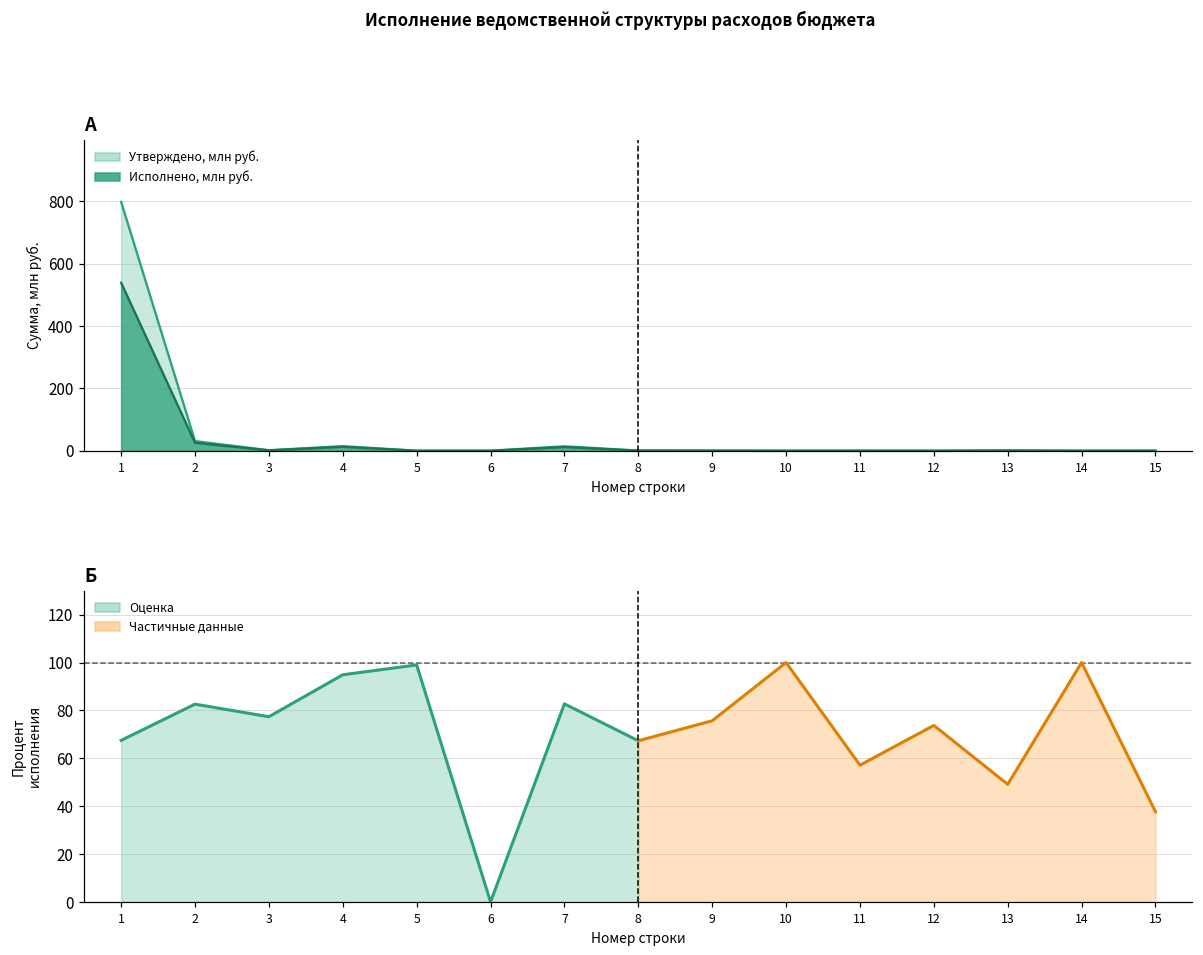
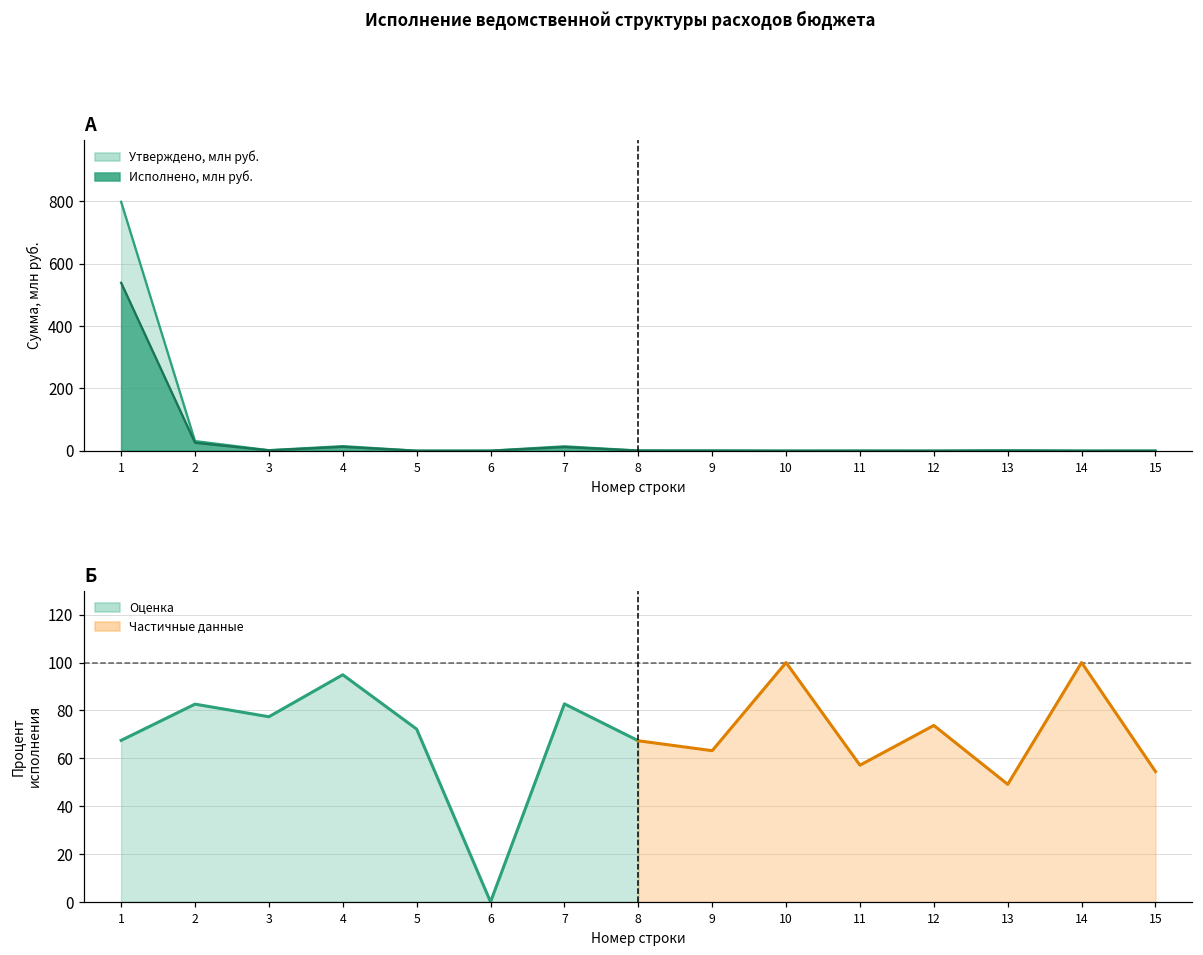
  {
    "А": {
      "Утверждено, млн руб.": {
        "1": 800
      },
      "Исполнено, млн руб.": {
        "1": 540
      }
    },
    "Б": {
      "Оценка": {
        "1": 67,
        "2": 83,
        "3": 77,
        "4": 95,
-       "5": 99,
+       "5": 72,
        "6": 0,
        "7": 83
      },
      "Частичные данные": {
-       "9": 76,
+       "9": 63,
        "10": 100,
        "11": 57,
        "12": 74,
        "13": 49,
        "14": 100,
-       "15": 38
+       "15": 54
      }
    }
  }
